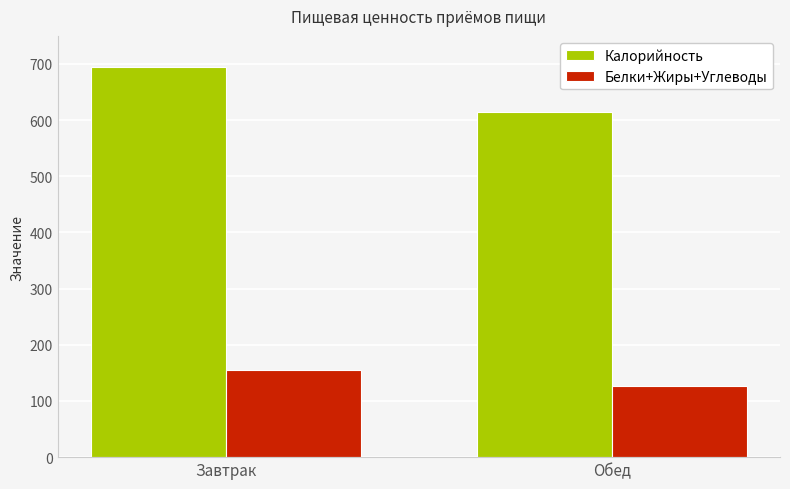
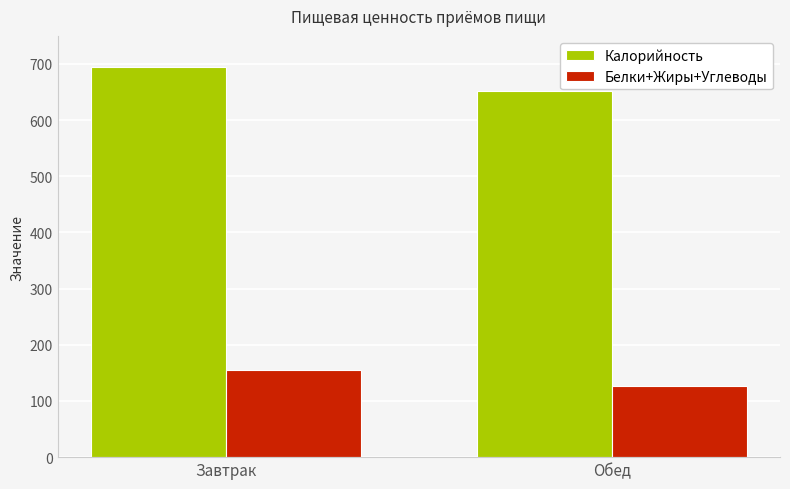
  {
    "Калорийность": {
      "Завтрак": 700,
-     "Обед": 610
+     "Обед": 650
    },
    "Белки+Жиры+Углеводы": {
      "Завтрак": 160,
      "Обед": 130
    }
  }
